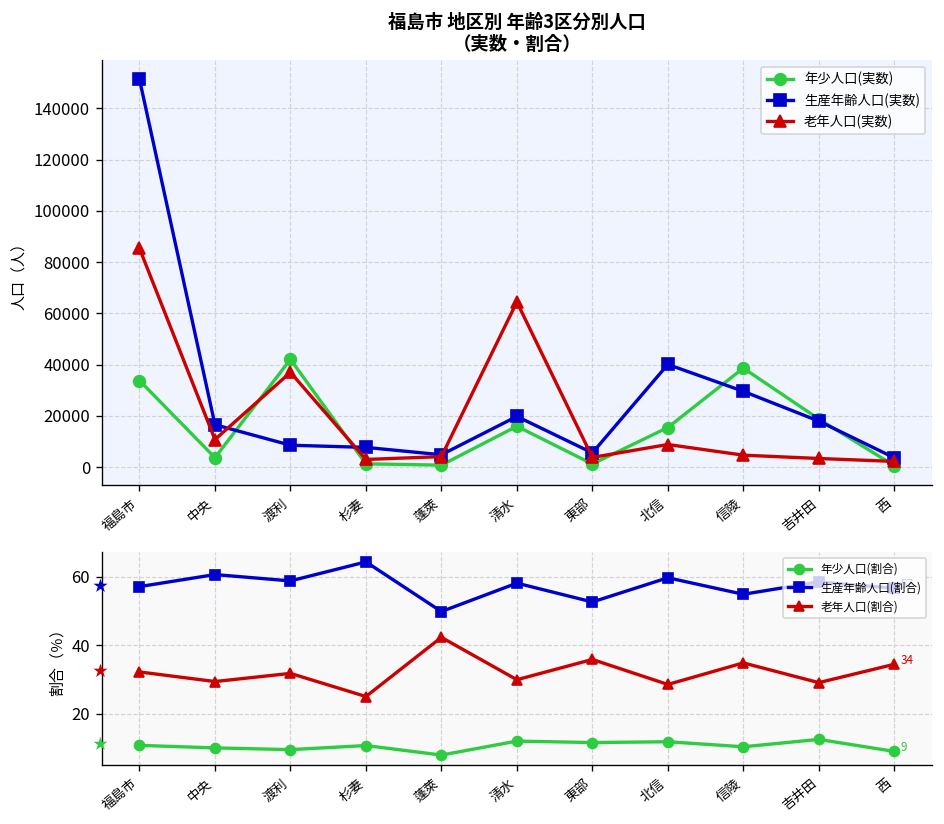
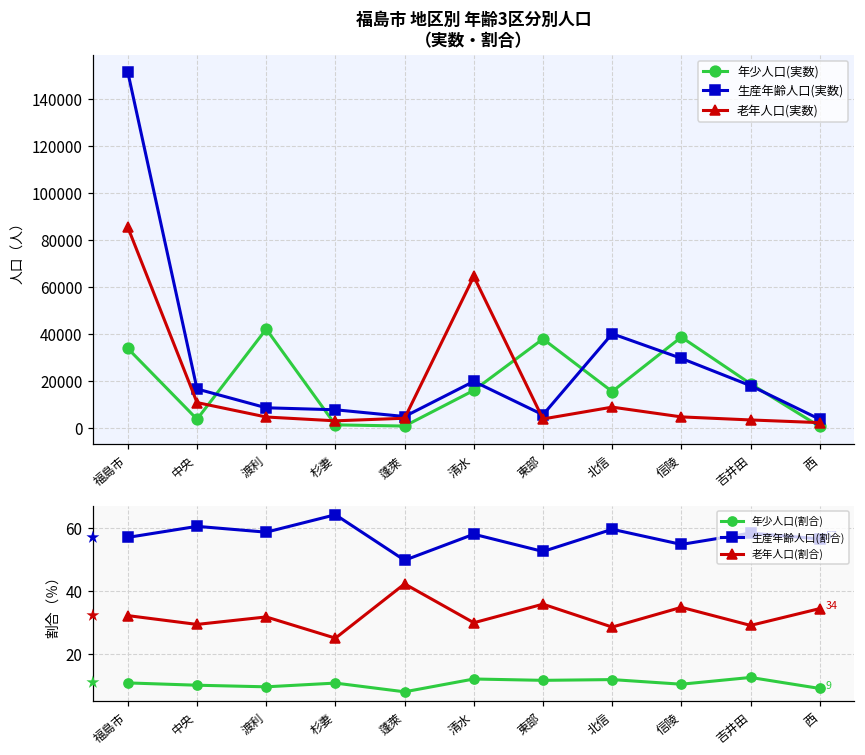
  {
    "福島市 地区別 年齢3区分別人口 （実数・割合）": {
      "年少人口(実数)": {
        "福島市": 34000,
        "中央": 4000,
        "渡利": 42000,
        "杉妻": 1000,
        "蓬萊": 1000,
        "清水": 16000,
-       "東部": 1000,
+       "東部": 38000,
        "北信": 15000,
        "信陵": 39000,
        "西": 1000
      },
      "生産年齢人口(実数)": {
        "福島市": 151000,
        "中央": 17000,
        "渡利": 9000,
        "杉妻": 8000,
        "清水": 20000,
        "東部": 6000,
        "北信": 40000,
        "信陵": 30000,
        "西": 4000
      },
      "老年人口(実数)": {
        "福島市": 85000,
        "中央": 11000,
-       "渡利": 37000,
+       "渡利": 5000,
        "杉妻": 3000,
        "清水": 64000,
        "東部": 4000,
        "北信": 9000,
        "信陵": 5000,
        "吉井田": 3000,
        "西": 2000
      }
    }
  }
